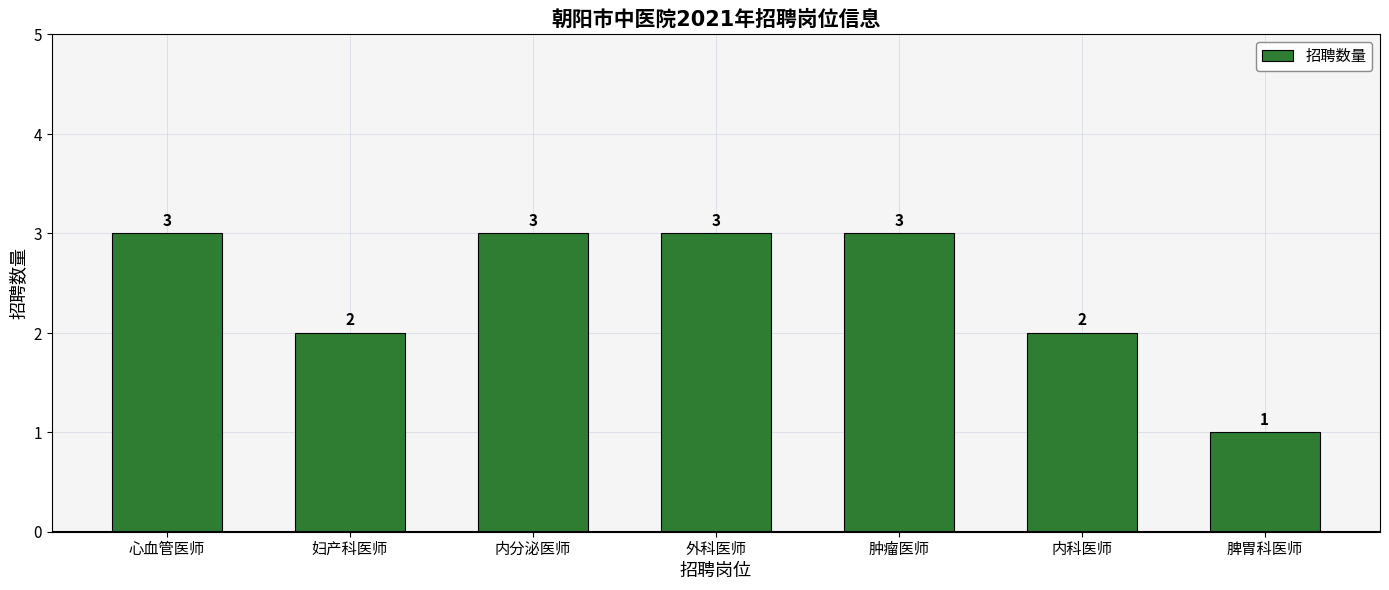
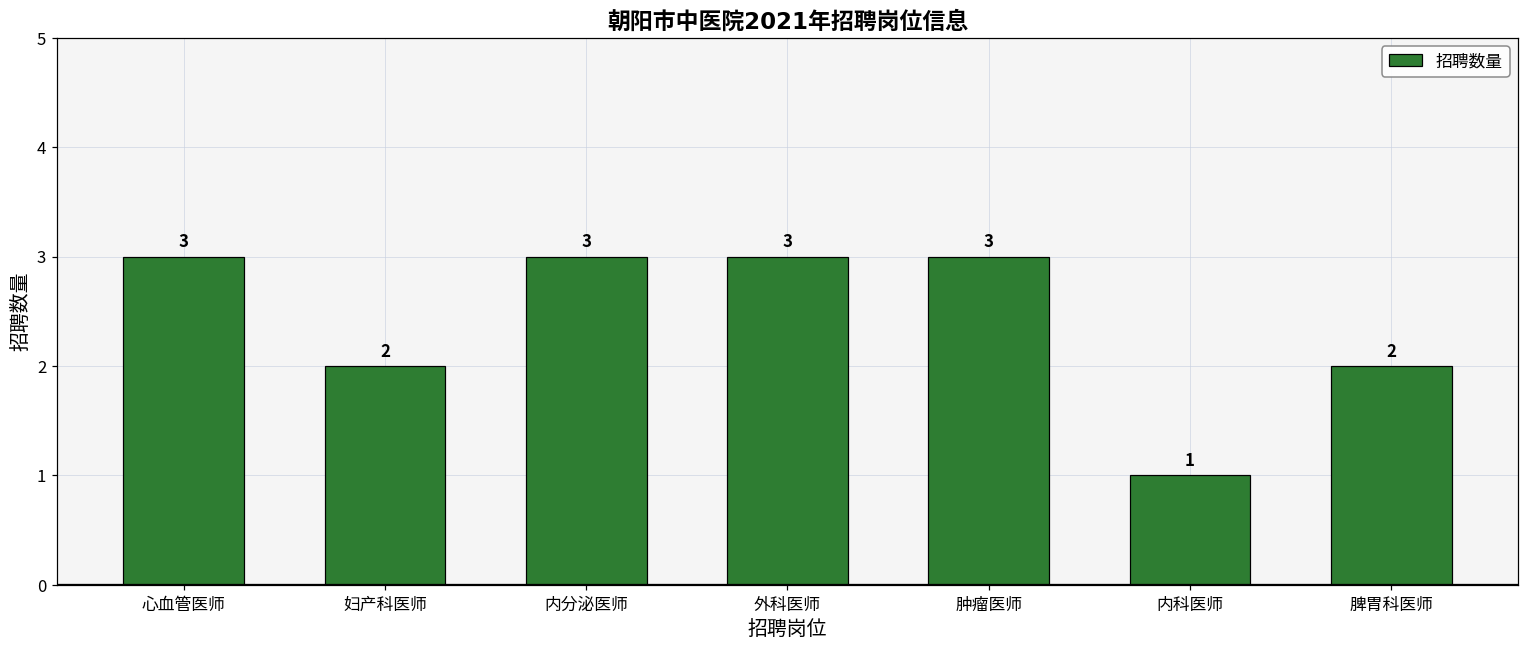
  {
    "心血管医师": 3,
    "妇产科医师": 2,
    "内分泌医师": 3,
    "外科医师": 3,
    "肿瘤医师": 3,
-   "内科医师": 2,
-   "脾胃科医师": 1
+   "内科医师": 1,
+   "脾胃科医师": 2
  }
